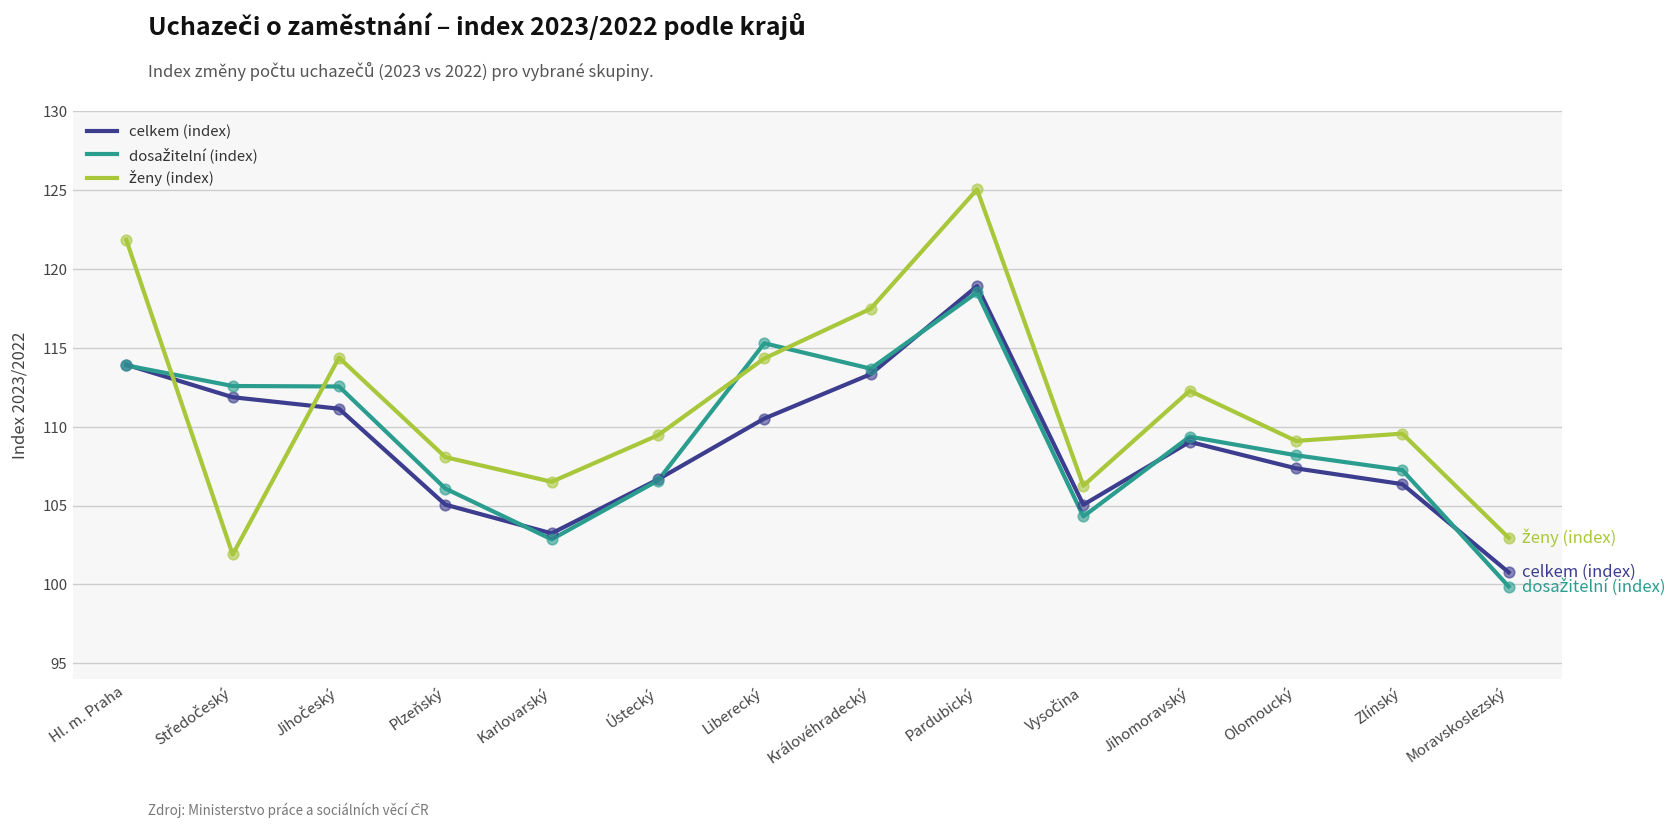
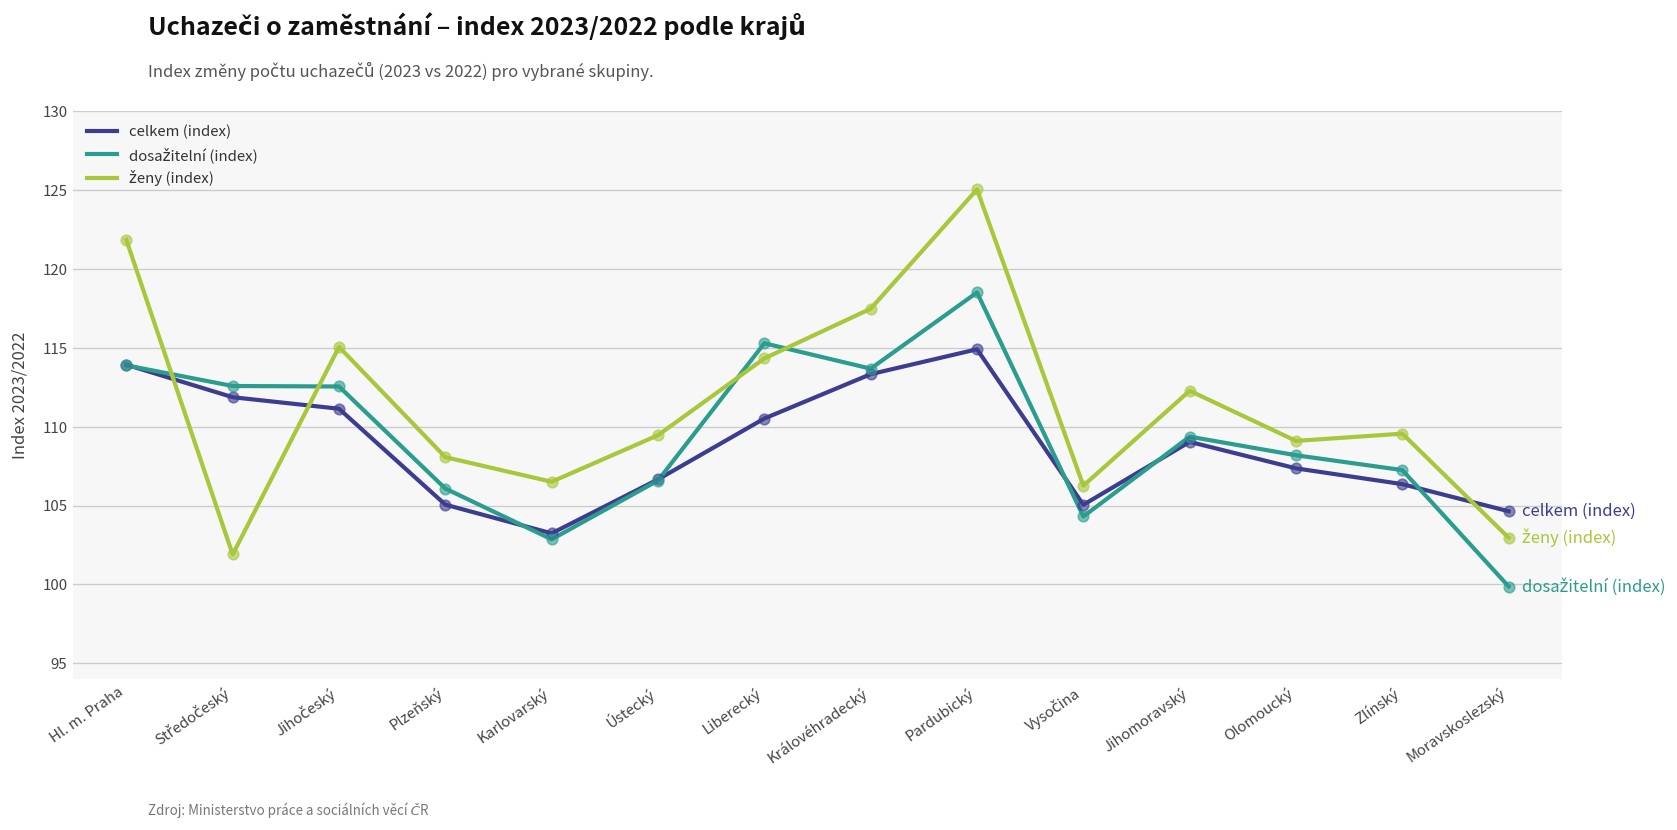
  {
    "celkem (index)": {
      "Středočeský": 111.9,
      "Jihočeský": 111.1,
      "Plzeňský": 105.1,
      "Karlovarský": 103.2,
      "Liberecký": 110.5,
      "Královéhradecký": 113.3,
-     "Pardubický": 118.9,
+     "Pardubický": 114.9,
      "Vysočina": 105.1,
      "Jihomoravský": 109.0,
      "Olomoucký": 107.4,
      "Zlínský": 106.4,
-     "Moravskoslezský": 100.8
+     "Moravskoslezský": 104.6
    },
    "dosažitelní (index)": {
      "Středočeský": 112.6,
      "Jihočeský": 112.6,
      "Plzeňský": 106.1,
      "Karlovarský": 102.9,
      "Liberecký": 115.3,
      "Královéhradecký": 113.7,
      "Pardubický": 118.5,
      "Vysočina": 104.3,
      "Jihomoravský": 109.4,
      "Olomoucký": 108.2,
      "Zlínský": 107.3,
      "Moravskoslezský": 99.9
    },
    "ženy (index)": {
      "Hl. m. Praha": 121.8,
      "Středočeský": 101.9,
-     "Jihočeský": 114.4,
+     "Jihočeský": 115.1,
      "Plzeňský": 108.1,
      "Karlovarský": 106.5,
      "Ústecký": 109.5,
      "Liberecký": 114.3,
      "Královéhradecký": 117.5,
      "Pardubický": 125.0,
      "Vysočina": 106.3,
      "Jihomoravský": 112.3,
      "Olomoucký": 109.1,
      "Zlínský": 109.6,
      "Moravskoslezský": 103.0
    }
  }
